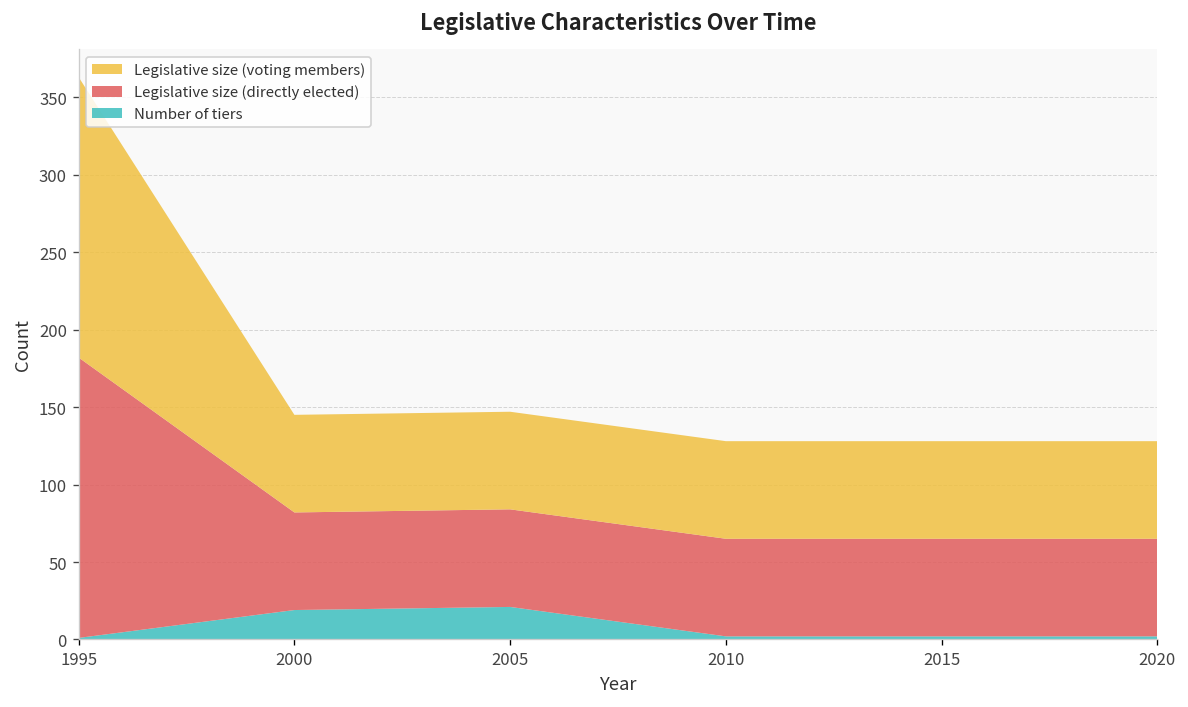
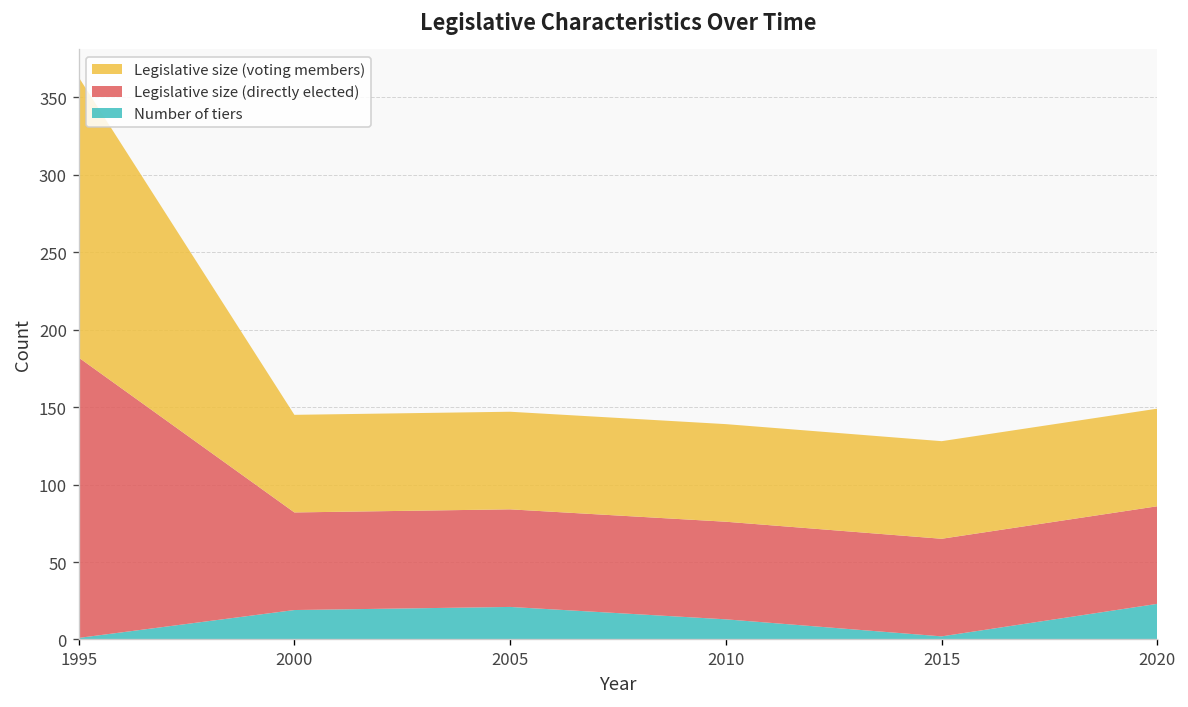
  {
    "Number of tiers": {
      "2000": 19,
      "2005": 21,
-     "2010": 2,
+     "2010": 13,
      "2015": 2,
-     "2020": 2
+     "2020": 23
    },
    "Legislative size (directly elected)": {
      "1995": 181,
      "2000": 63,
      "2005": 63,
      "2010": 63,
      "2015": 63,
      "2020": 63
    },
    "Legislative size (voting members)": {
      "1995": 181,
      "2000": 63,
      "2005": 63,
      "2010": 63,
      "2015": 63,
      "2020": 63
    }
  }
